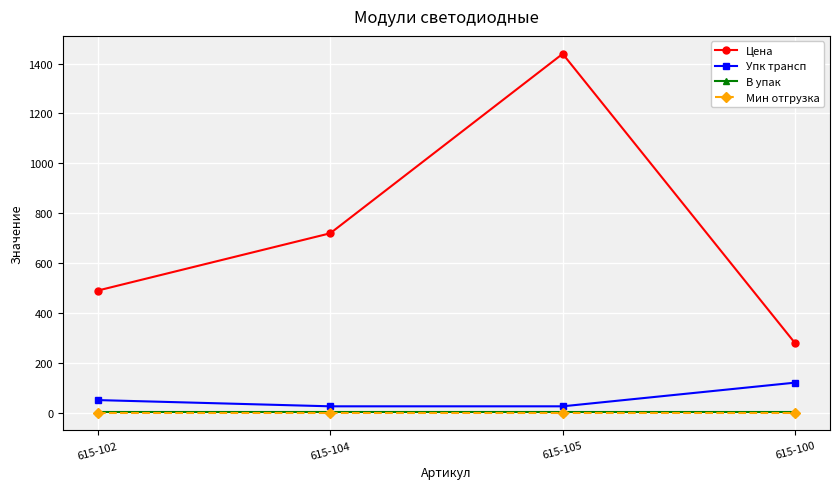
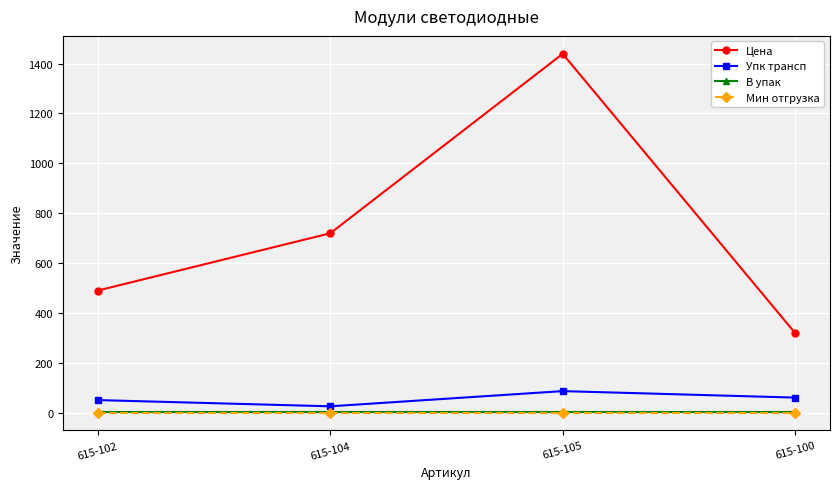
  {
    "Цена": {
      "615-102": 490,
      "615-104": 720,
      "615-105": 1440,
-     "615-100": 280
+     "615-100": 320
    },
    "Упк трансп": {
      "615-102": 50,
      "615-104": 30,
-     "615-105": 30,
-     "615-100": 120
+     "615-105": 90,
+     "615-100": 60
    }
  }
